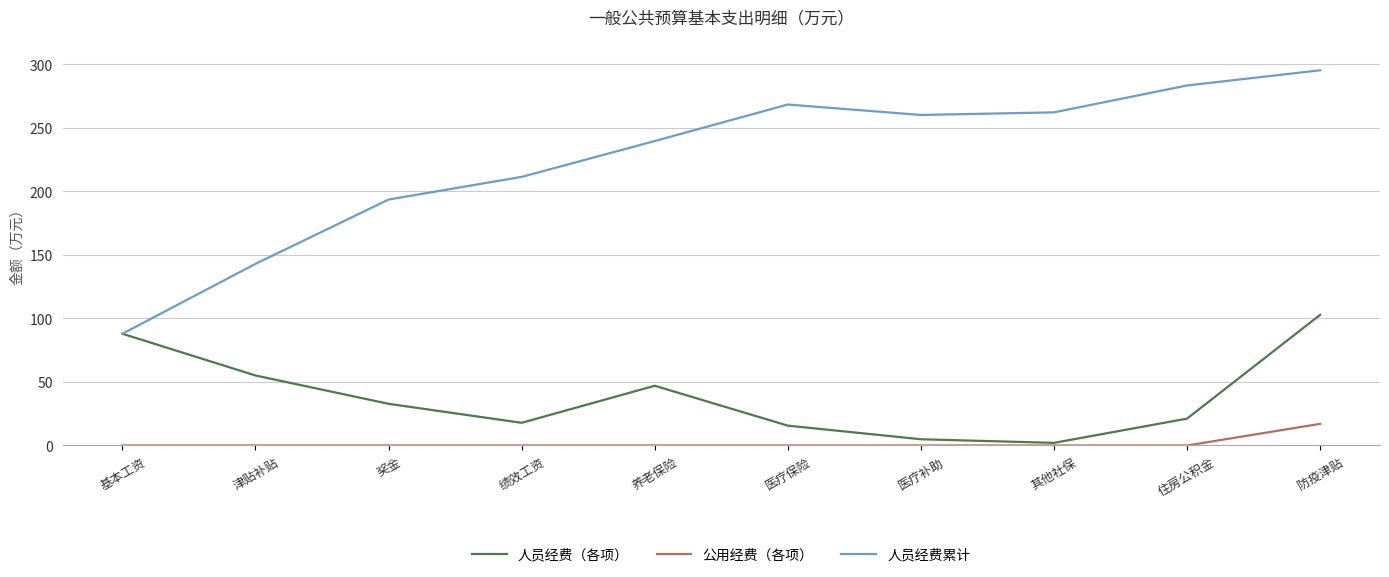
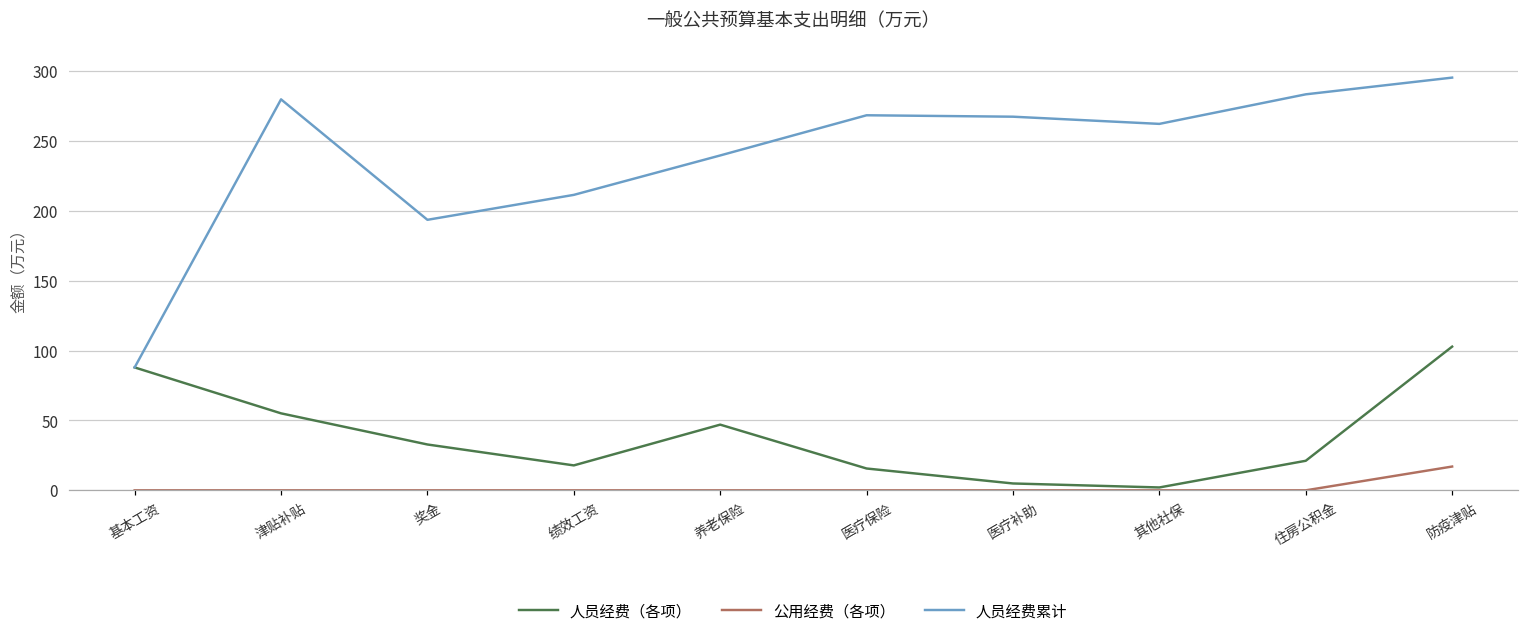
  {
    "人员经费（各项）": {
      "津贴补贴": 55,
      "奖金": 33,
      "绩效工资": 18,
      "养老保险": 47,
      "医疗保险": 16,
      "医疗补助": 5,
      "其他社保": 2,
      "住房公积金": 21,
      "防疫津贴": 103
    },
    "公用经费（各项）": {
      "基本工资": 0,
      "津贴补贴": 0,
      "奖金": 0,
      "绩效工资": 0,
      "养老保险": 0,
      "医疗保险": 0,
      "医疗补助": 0,
      "其他社保": 0,
      "住房公积金": 0,
      "防疫津贴": 17
    },
    "人员经费累计": {
-     "津贴补贴": 143,
+     "津贴补贴": 280,
      "奖金": 194,
      "绩效工资": 211,
      "养老保险": 240,
      "医疗保险": 268,
-     "医疗补助": 260,
+     "医疗补助": 267,
      "其他社保": 262,
      "住房公积金": 283,
      "防疫津贴": 295
    }
  }
